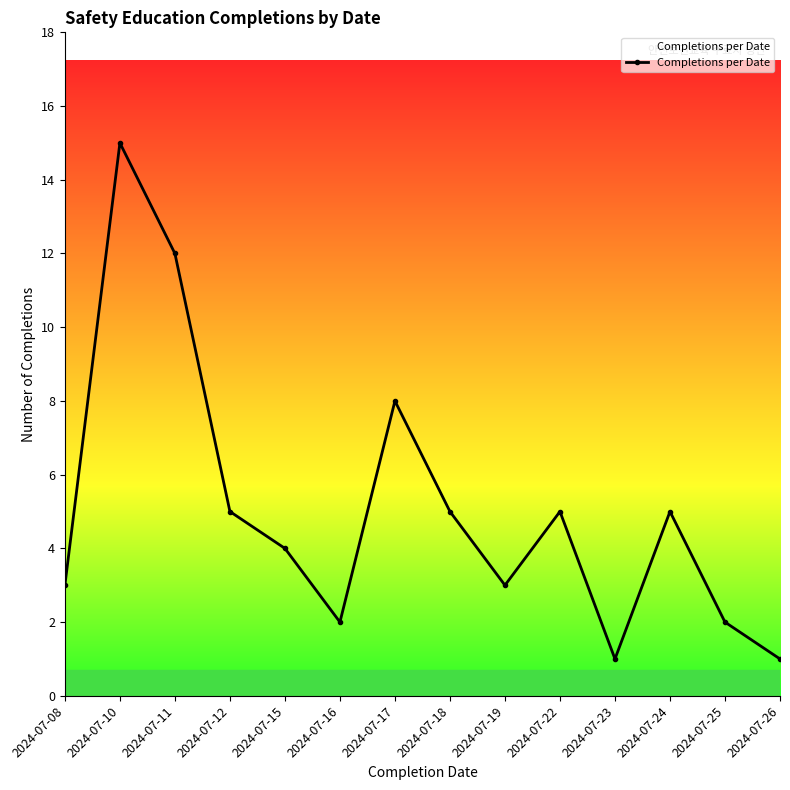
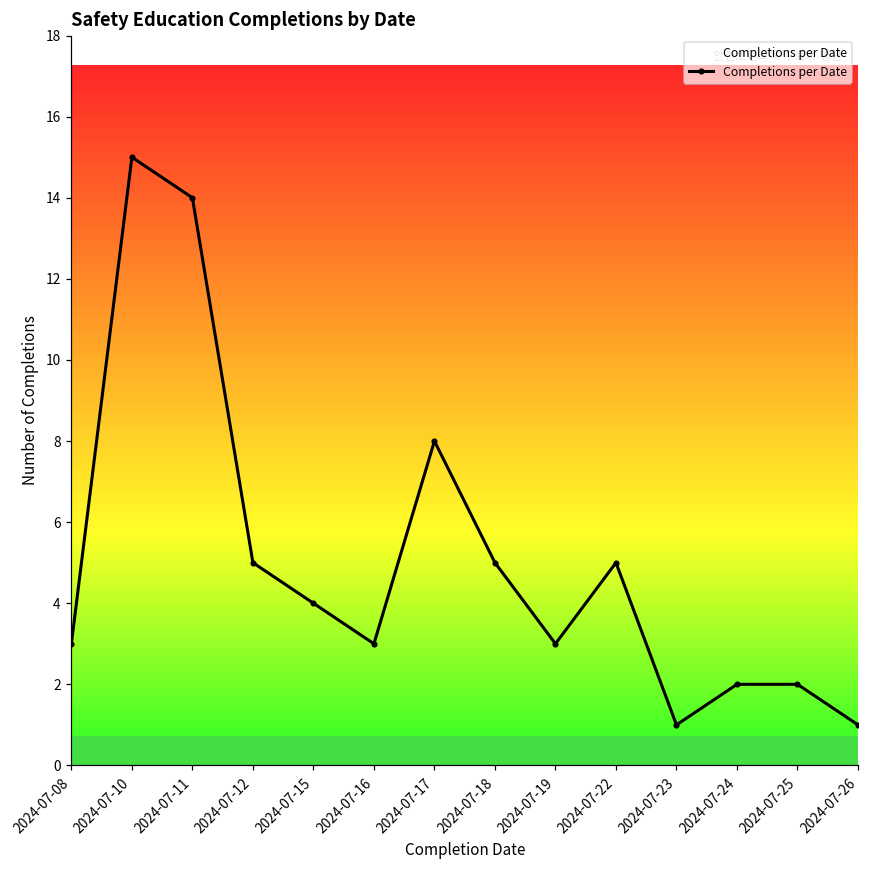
  {
    "2024-07-08": 3,
    "2024-07-10": 15,
-   "2024-07-11": 12,
+   "2024-07-11": 14,
    "2024-07-12": 5,
    "2024-07-15": 4,
-   "2024-07-16": 2,
+   "2024-07-16": 3,
    "2024-07-17": 8,
    "2024-07-18": 5,
    "2024-07-19": 3,
    "2024-07-22": 5,
    "2024-07-23": 1,
-   "2024-07-24": 5,
+   "2024-07-24": 2,
    "2024-07-25": 2,
    "2024-07-26": 1
  }
